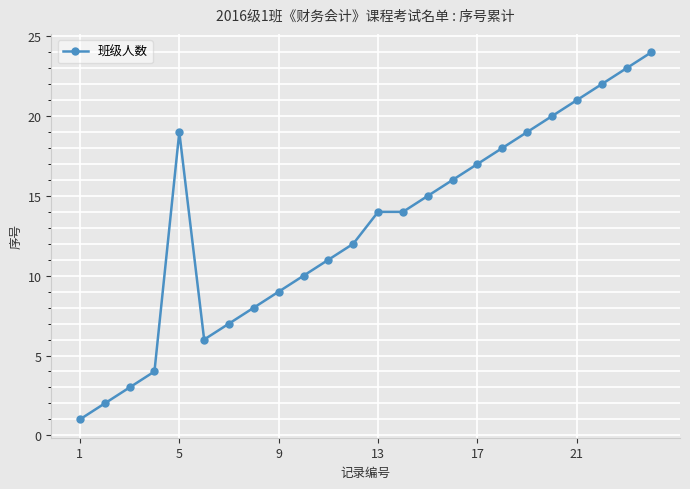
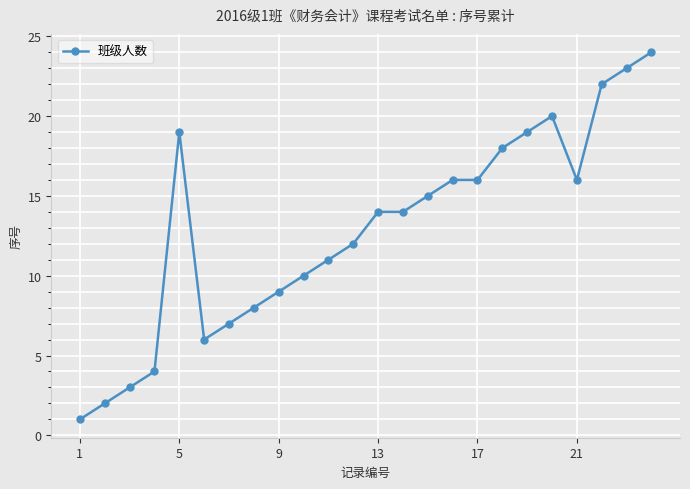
  {
    "1": 1,
    "5": 19,
    "9": 9,
    "13": 14,
-   "17": 17,
-   "21": 21
+   "17": 16,
+   "21": 16
  }
